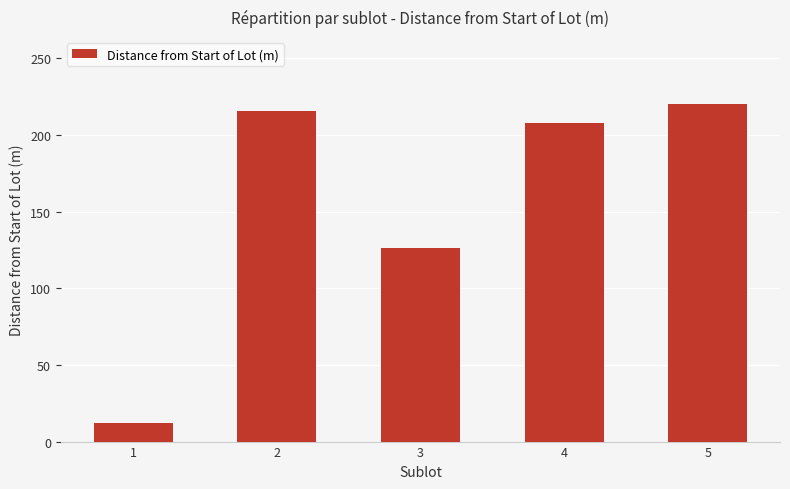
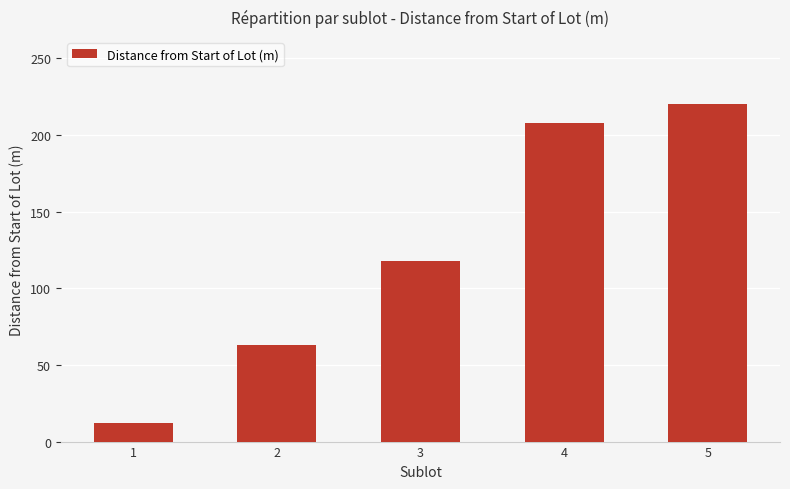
  {
    "1": 12,
-   "2": 216,
-   "3": 126,
+   "2": 63,
+   "3": 118,
    "4": 208,
    "5": 220
  }
